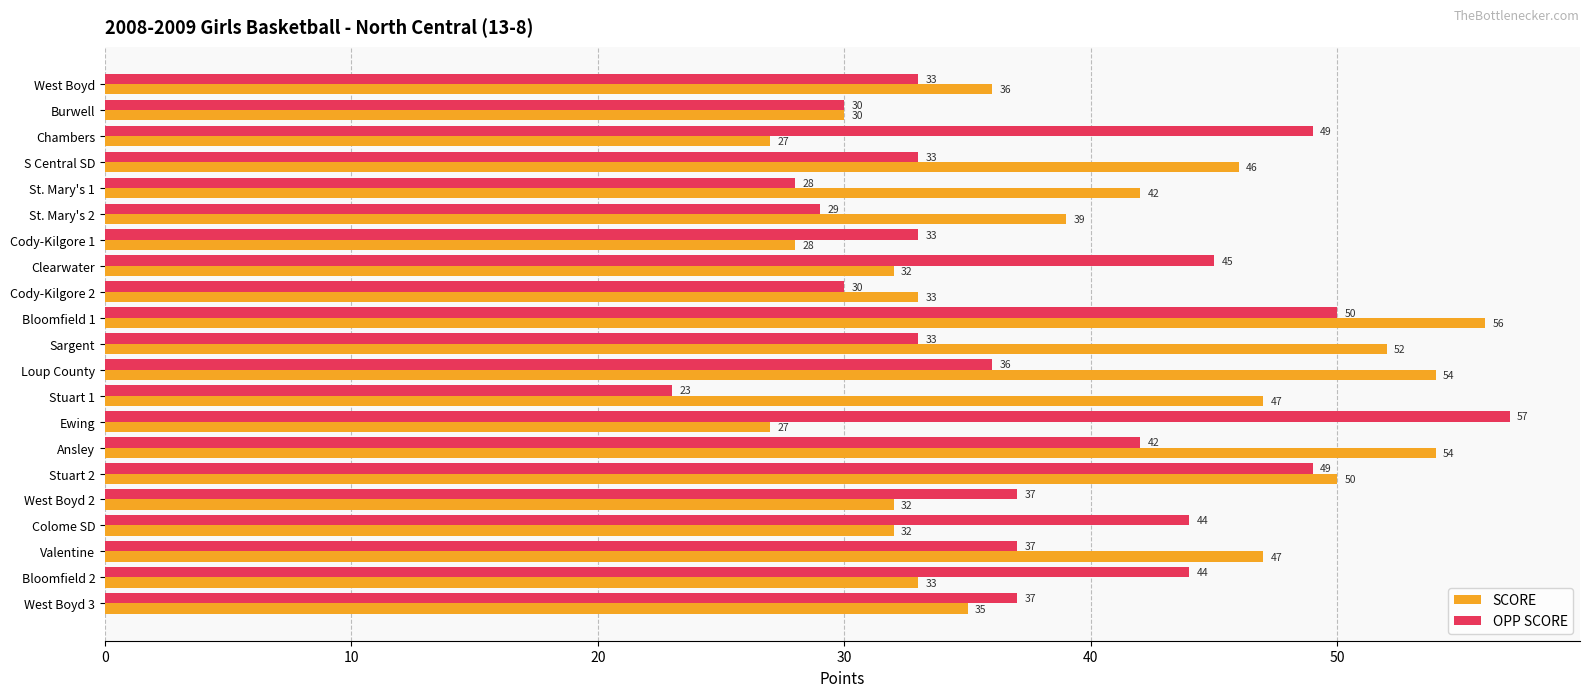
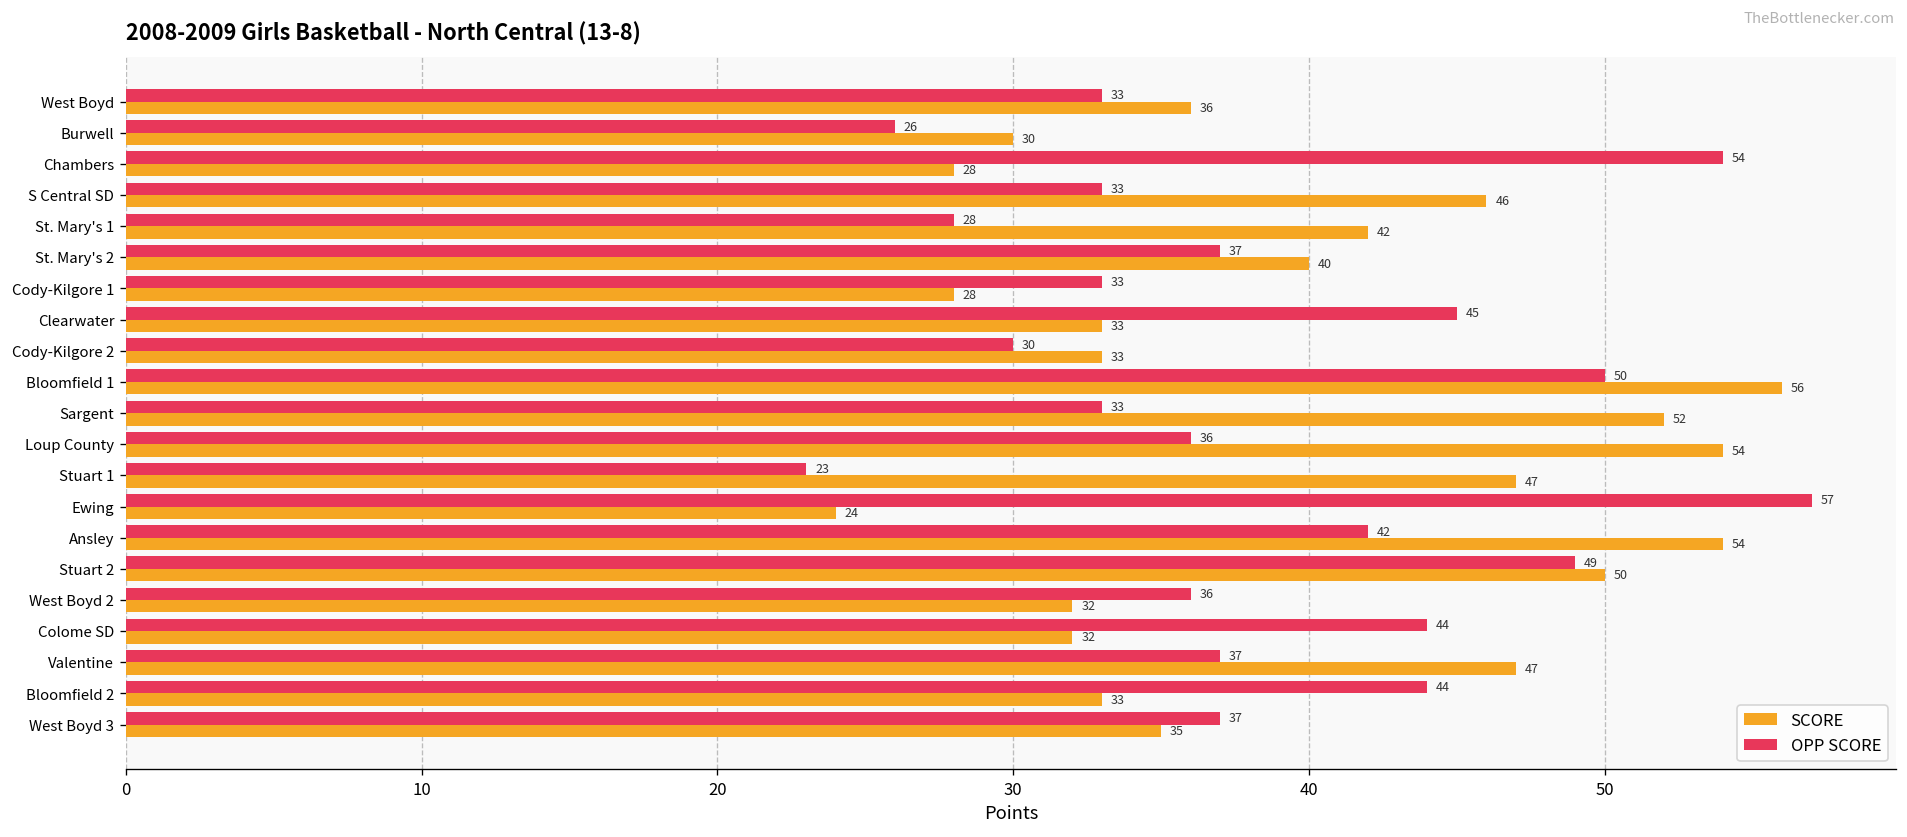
  {
    "SCORE": {
      "West Boyd": 36,
      "Burwell": 30,
-     "Chambers": 27,
+     "Chambers": 28,
      "S Central SD": 46,
      "St. Mary's 1": 42,
-     "St. Mary's 2": 39,
+     "St. Mary's 2": 40,
      "Cody-Kilgore 1": 28,
-     "Clearwater": 32,
+     "Clearwater": 33,
      "Cody-Kilgore 2": 33,
      "Bloomfield 1": 56,
      "Sargent": 52,
      "Loup County": 54,
      "Stuart 1": 47,
-     "Ewing": 27,
+     "Ewing": 24,
      "Ansley": 54,
      "Stuart 2": 50,
      "West Boyd 2": 32,
      "Colome SD": 32,
      "Valentine": 47,
      "Bloomfield 2": 33,
      "West Boyd 3": 35
    },
    "OPP SCORE": {
      "West Boyd": 33,
-     "Burwell": 30,
-     "Chambers": 49,
+     "Burwell": 26,
+     "Chambers": 54,
      "S Central SD": 33,
      "St. Mary's 1": 28,
-     "St. Mary's 2": 29,
+     "St. Mary's 2": 37,
      "Cody-Kilgore 1": 33,
      "Clearwater": 45,
      "Cody-Kilgore 2": 30,
      "Bloomfield 1": 50,
      "Sargent": 33,
      "Loup County": 36,
      "Stuart 1": 23,
      "Ewing": 57,
      "Ansley": 42,
      "Stuart 2": 49,
-     "West Boyd 2": 37,
+     "West Boyd 2": 36,
      "Colome SD": 44,
      "Valentine": 37,
      "Bloomfield 2": 44,
      "West Boyd 3": 37
    }
  }
